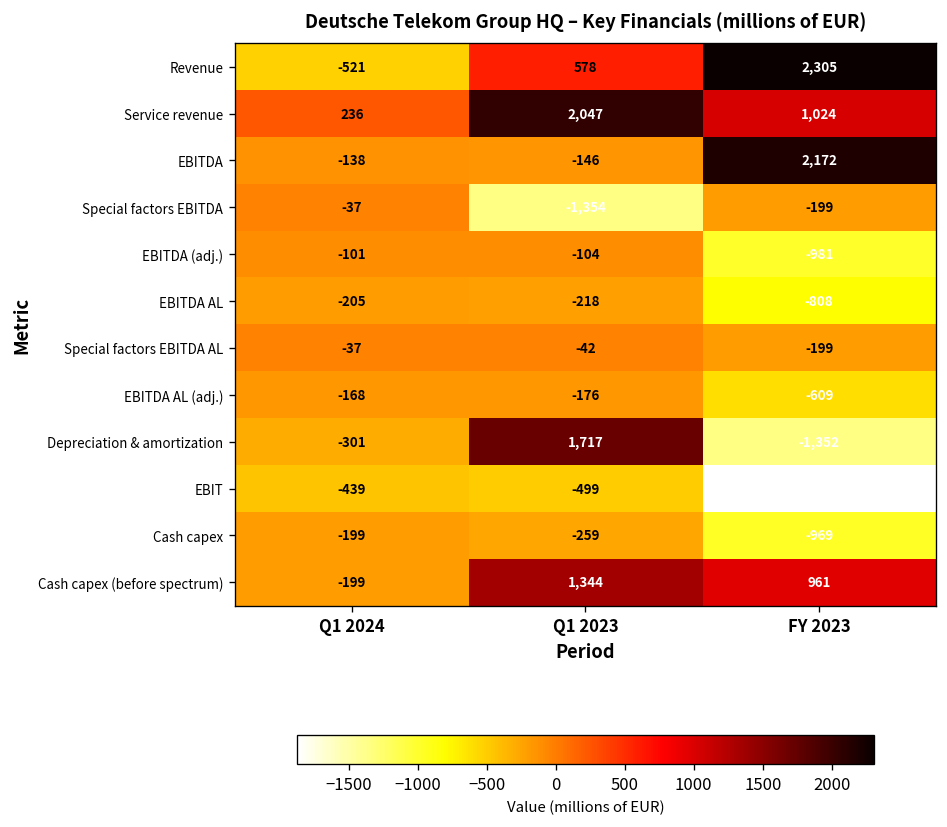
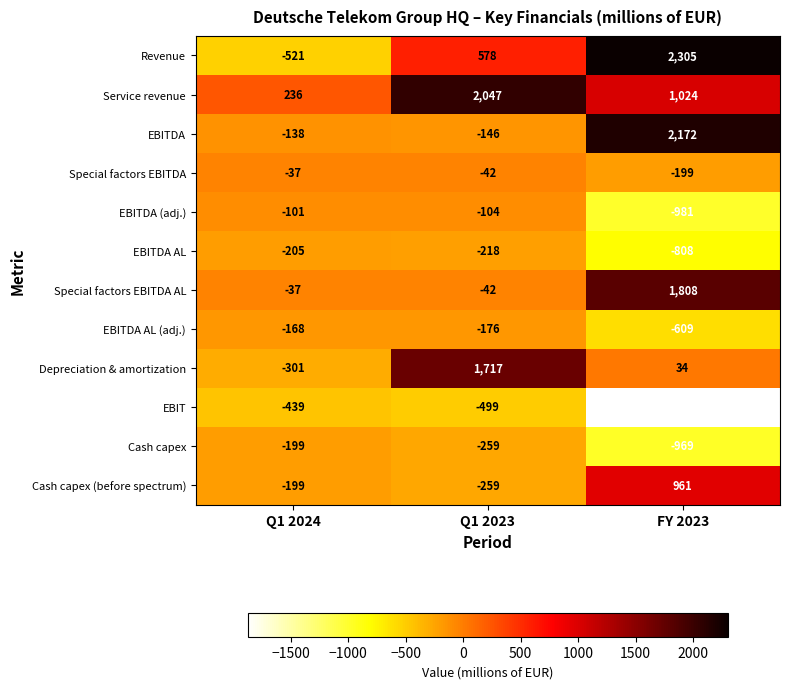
  {
    "Revenue": {
      "Q1 2024": "-521",
      "Q1 2023": "578",
      "FY 2023": "2,305"
    },
    "Service revenue": {
      "Q1 2024": "236",
      "Q1 2023": "2,047",
      "FY 2023": "1,024"
    },
    "EBITDA": {
      "Q1 2024": "-138",
      "Q1 2023": "-146",
      "FY 2023": "2,172"
    },
    "Special factors EBITDA": {
      "Q1 2024": "-37",
-     "Q1 2023": "-1,354",
+     "Q1 2023": "-42",
      "FY 2023": "-199"
    },
    "EBITDA (adj.)": {
      "Q1 2024": "-101",
      "Q1 2023": "-104",
      "FY 2023": "-981"
    },
    "EBITDA AL": {
      "Q1 2024": "-205",
      "Q1 2023": "-218",
      "FY 2023": "-808"
    },
    "Special factors EBITDA AL": {
      "Q1 2024": "-37",
      "Q1 2023": "-42",
-     "FY 2023": "-199"
+     "FY 2023": "1,808"
    },
    "EBITDA AL (adj.)": {
      "Q1 2024": "-168",
      "Q1 2023": "-176",
      "FY 2023": "-609"
    },
    "Depreciation & amortization": {
      "Q1 2024": "-301",
      "Q1 2023": "1,717",
-     "FY 2023": "-1,352"
+     "FY 2023": "34"
    },
    "EBIT": {
      "Q1 2024": "-439",
      "Q1 2023": "-499"
    },
    "Cash capex": {
      "Q1 2024": "-199",
      "Q1 2023": "-259",
      "FY 2023": "-969"
    },
    "Cash capex (before spectrum)": {
      "Q1 2024": "-199",
-     "Q1 2023": "1,344",
+     "Q1 2023": "-259",
      "FY 2023": "961"
    }
  }
